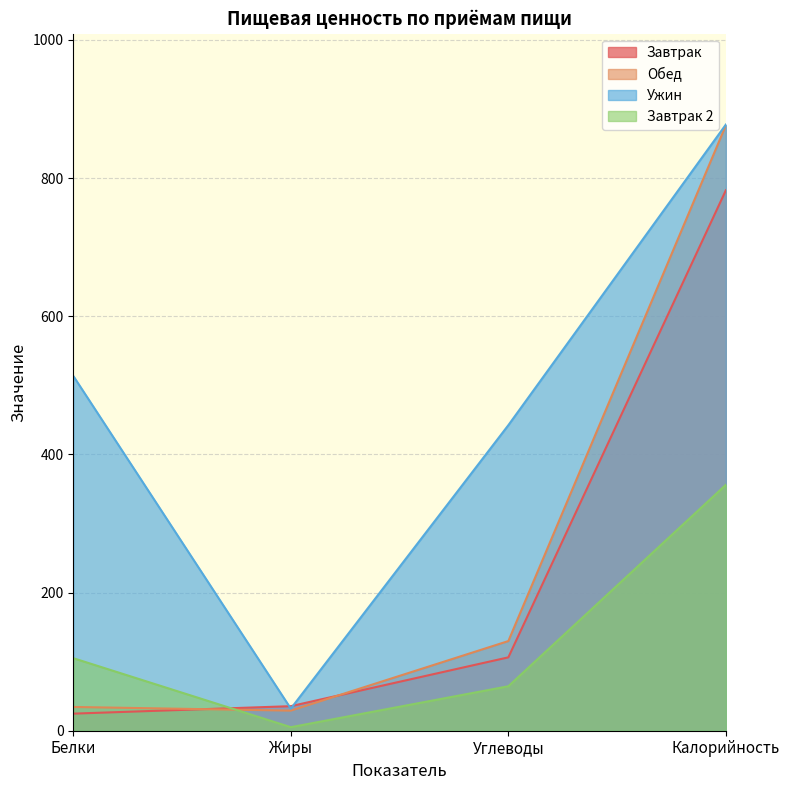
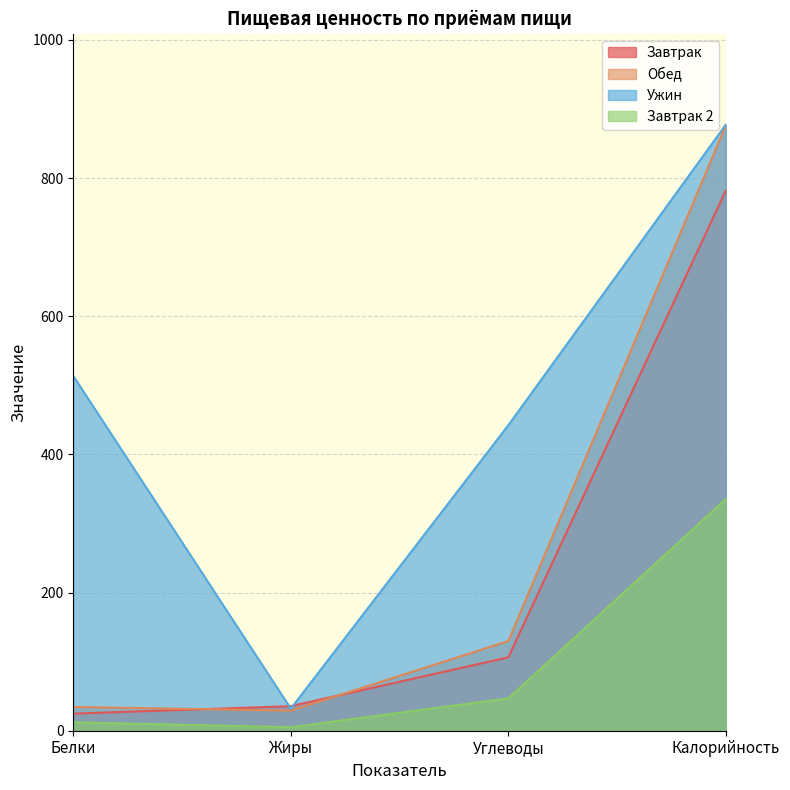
  {
    "Ужин": {
      "Белки": 510,
      "Углеводы": 440
    },
    "Завтрак 2": {
-     "Белки": 110,
+     "Белки": 10,
      "Жиры": 10,
-     "Углеводы": 60,
-     "Калорийность": 360
+     "Углеводы": 50,
+     "Калорийность": 340
    }
  }
